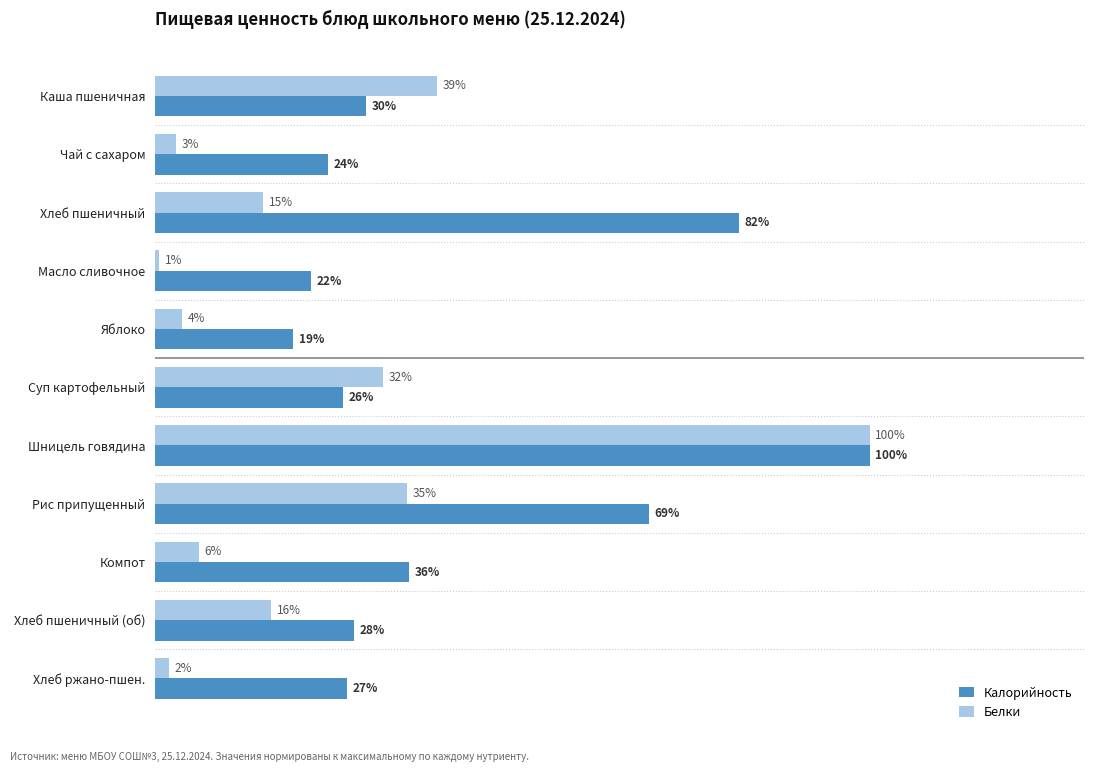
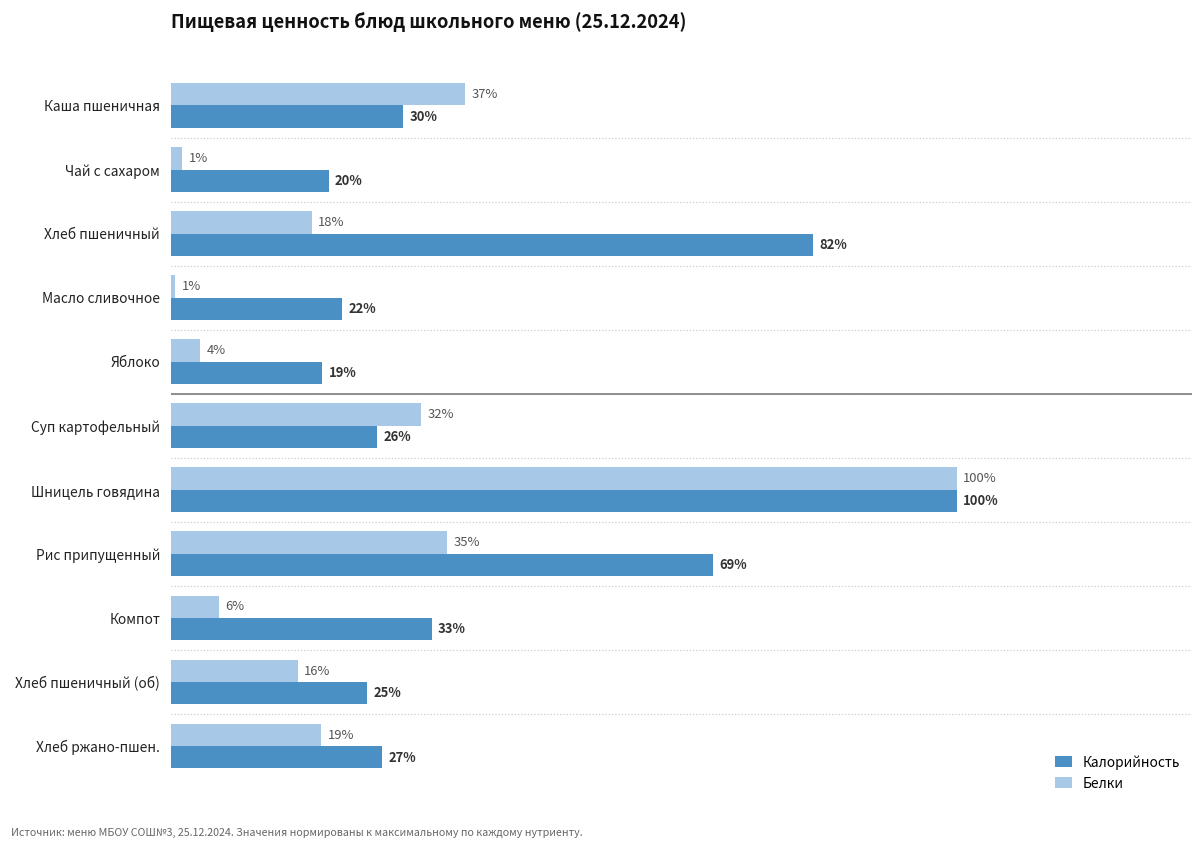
  {
    "Калорийность": {
      "Каша пшеничная": "30%",
-     "Чай с сахаром": "24%",
+     "Чай с сахаром": "20%",
      "Хлеб пшеничный": "82%",
      "Масло сливочное": "22%",
      "Яблоко": "19%",
      "Суп картофельный": "26%",
      "Шницель говядина": "100%",
      "Рис припущенный": "69%",
-     "Компот": "36%",
-     "Хлеб пшеничный (об)": "28%",
+     "Компот": "33%",
+     "Хлеб пшеничный (об)": "25%",
      "Хлеб ржано-пшен.": "27%"
    },
    "Белки": {
-     "Каша пшеничная": "39%",
-     "Чай с сахаром": "3%",
-     "Хлеб пшеничный": "15%",
+     "Каша пшеничная": "37%",
+     "Чай с сахаром": "1%",
+     "Хлеб пшеничный": "18%",
      "Масло сливочное": "1%",
      "Яблоко": "4%",
      "Суп картофельный": "32%",
      "Шницель говядина": "100%",
      "Рис припущенный": "35%",
      "Компот": "6%",
      "Хлеб пшеничный (об)": "16%",
-     "Хлеб ржано-пшен.": "2%"
+     "Хлеб ржано-пшен.": "19%"
    }
  }
